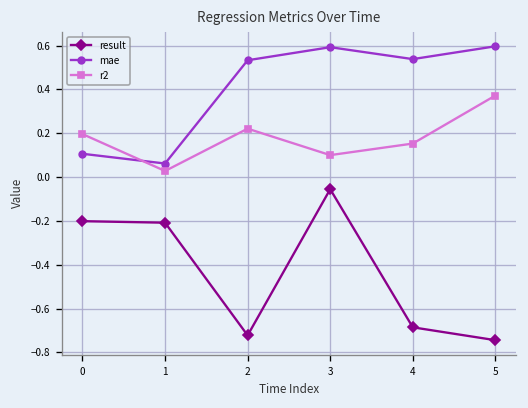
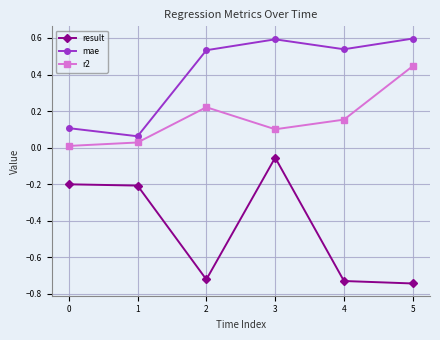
  {
    "result": {
      "0": -0.20,
      "1": -0.21,
      "2": -0.72,
      "3": -0.06,
-     "4": -0.69,
+     "4": -0.73,
      "5": -0.74
    },
    "mae": {
      "0": 0.11,
      "1": 0.06,
      "2": 0.53,
      "3": 0.59,
      "4": 0.54,
      "5": 0.60
    },
    "r2": {
-     "0": 0.20,
+     "0": 0.01,
      "1": 0.03,
      "2": 0.22,
      "3": 0.10,
      "4": 0.15,
-     "5": 0.37
+     "5": 0.45
    }
  }
